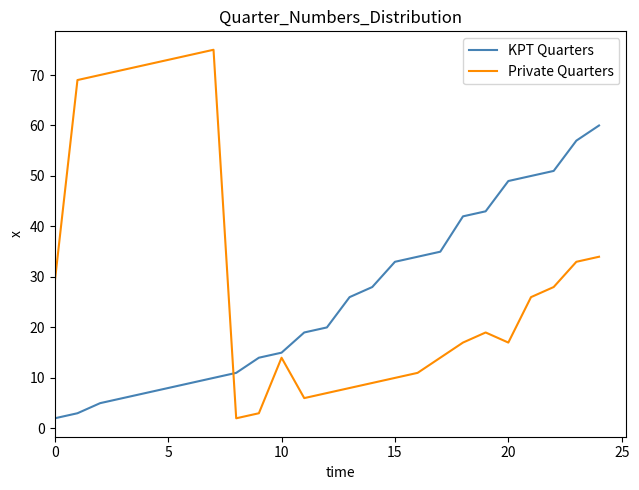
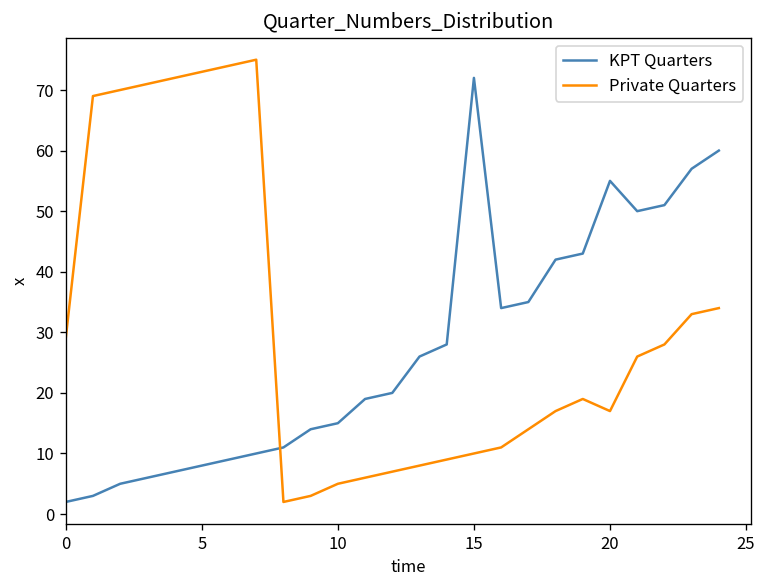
  {
    "KPT Quarters": {
      "0": 2,
      "5": 8,
      "10": 15,
-     "15": 33,
-     "20": 49
+     "15": 72,
+     "20": 55
    },
    "Private Quarters": {
      "0": 29,
      "5": 73,
-     "10": 14,
+     "10": 5,
      "15": 10,
      "20": 17
    }
  }
